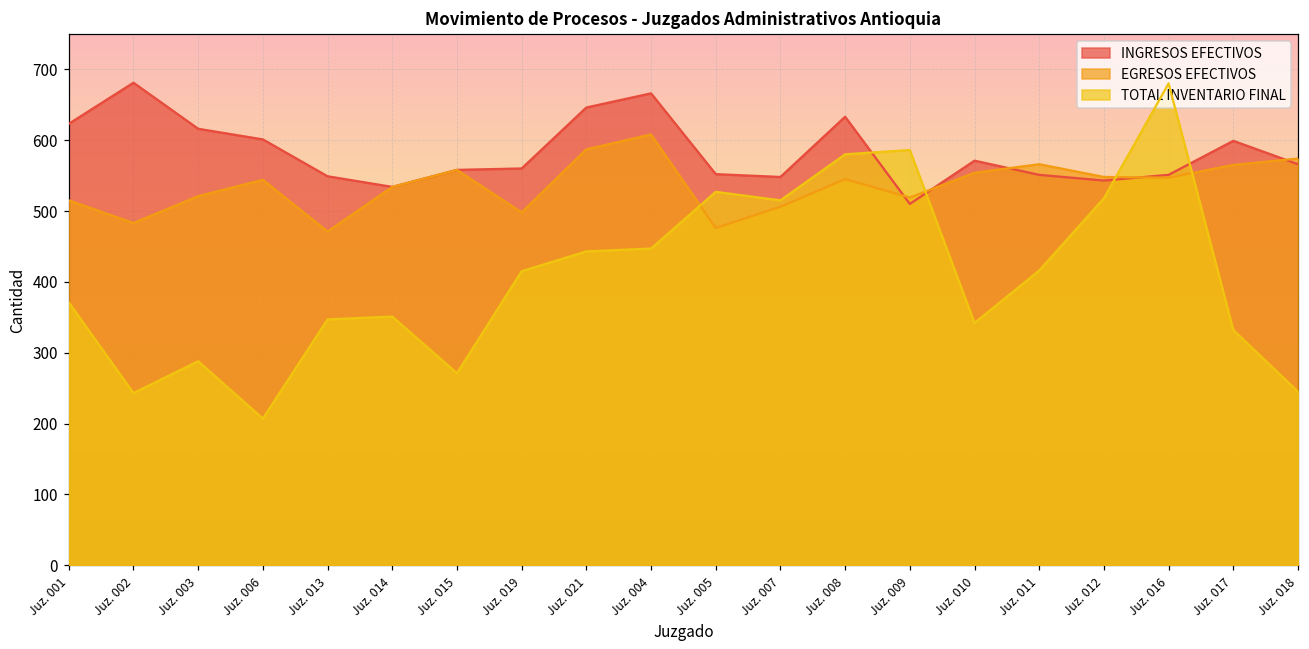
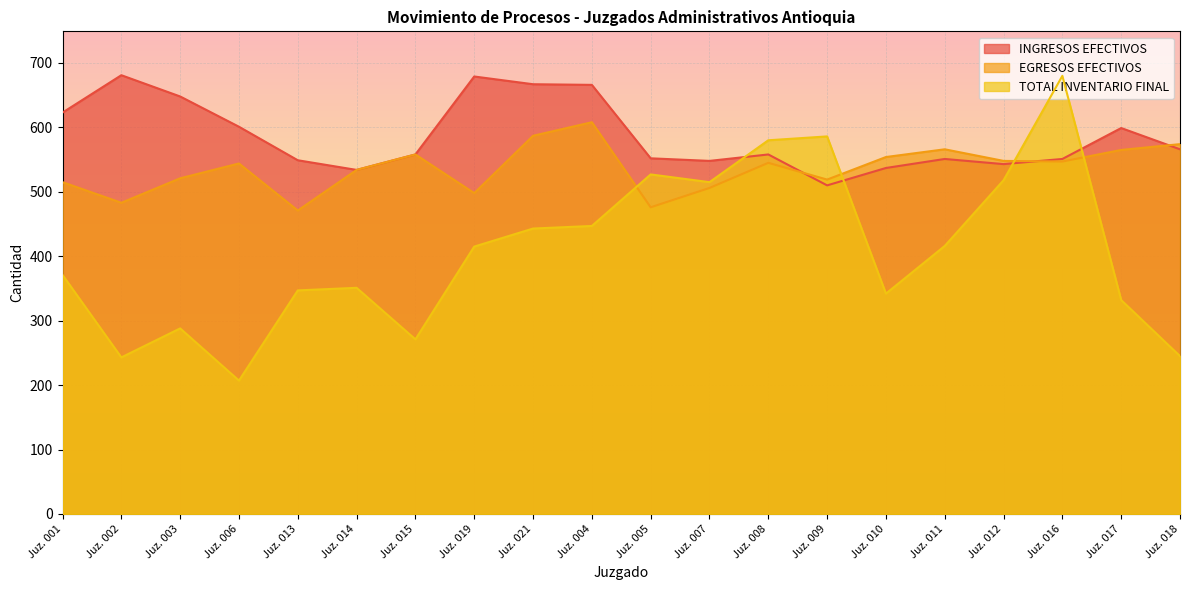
  {
    "INGRESOS EFECTIVOS": {
      "Juz. 001": 620,
      "Juz. 002": 680,
-     "Juz. 003": 620,
+     "Juz. 003": 650,
      "Juz. 006": 600,
      "Juz. 013": 550,
-     "Juz. 019": 560,
-     "Juz. 021": 650,
+     "Juz. 019": 680,
+     "Juz. 021": 670,
      "Juz. 004": 670,
      "Juz. 005": 550,
      "Juz. 007": 550,
-     "Juz. 008": 630,
+     "Juz. 008": 560,
      "Juz. 009": 510,
-     "Juz. 010": 570,
+     "Juz. 010": 540,
      "Juz. 011": 550,
      "Juz. 012": 540,
      "Juz. 017": 600,
      "Juz. 018": 570
    }
  }
